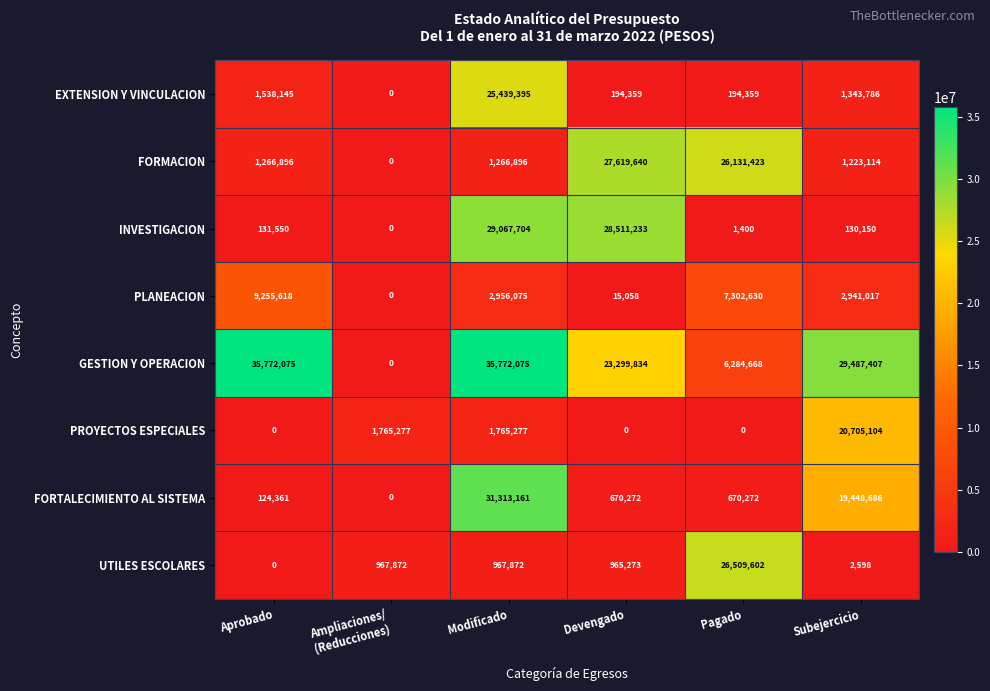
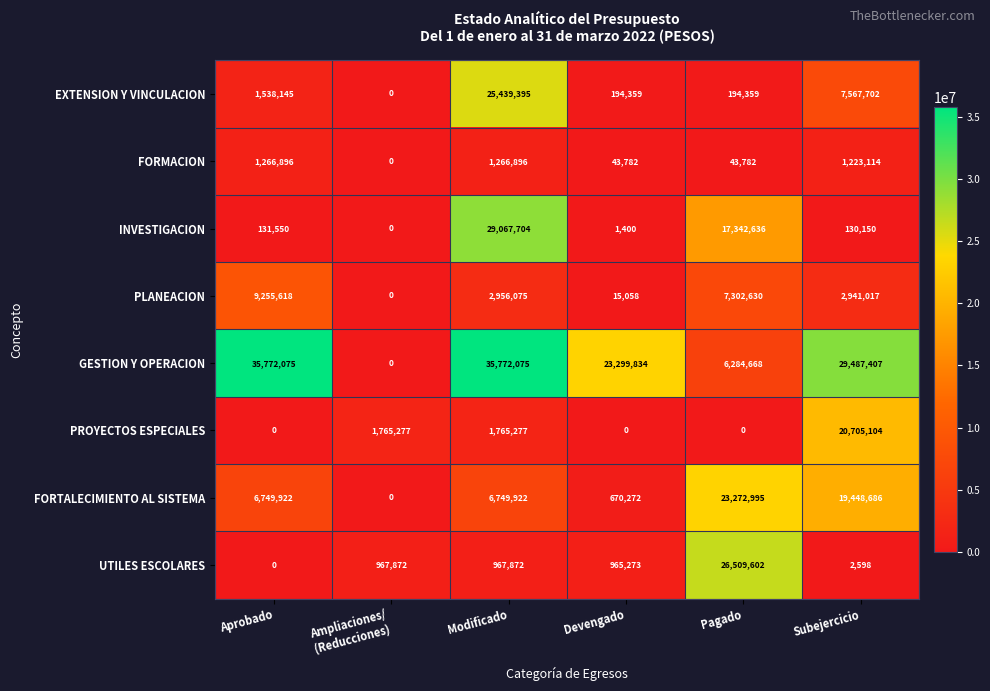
  {
    "EXTENSION Y VINCULACION": {
      "Aprobado": "1,538,145",
      "Ampliaciones/ (Reducciones)": "0",
      "Modificado": "25,439,395",
      "Devengado": "194,359",
      "Pagado": "194,359",
-     "Subejercicio": "1,343,786"
+     "Subejercicio": "7,567,702"
    },
    "FORMACION": {
      "Aprobado": "1,266,896",
      "Ampliaciones/ (Reducciones)": "0",
      "Modificado": "1,266,896",
-     "Devengado": "27,619,640",
-     "Pagado": "26,131,423",
+     "Devengado": "43,782",
+     "Pagado": "43,782",
      "Subejercicio": "1,223,114"
    },
    "INVESTIGACION": {
      "Aprobado": "131,550",
      "Ampliaciones/ (Reducciones)": "0",
      "Modificado": "29,067,704",
-     "Devengado": "28,511,233",
-     "Pagado": "1,400",
+     "Devengado": "1,400",
+     "Pagado": "17,342,636",
      "Subejercicio": "130,150"
    },
    "PLANEACION": {
      "Aprobado": "9,255,618",
      "Ampliaciones/ (Reducciones)": "0",
      "Modificado": "2,956,075",
      "Devengado": "15,058",
      "Pagado": "7,302,630",
      "Subejercicio": "2,941,017"
    },
    "GESTION Y OPERACION": {
      "Aprobado": "35,772,075",
      "Ampliaciones/ (Reducciones)": "0",
      "Modificado": "35,772,075",
      "Devengado": "23,299,834",
      "Pagado": "6,284,668",
      "Subejercicio": "29,487,407"
    },
    "PROYECTOS ESPECIALES": {
      "Aprobado": "0",
      "Ampliaciones/ (Reducciones)": "1,765,277",
      "Modificado": "1,765,277",
      "Devengado": "0",
      "Pagado": "0",
      "Subejercicio": "20,705,104"
    },
    "FORTALECIMIENTO AL SISTEMA": {
-     "Aprobado": "124,361",
+     "Aprobado": "6,749,922",
      "Ampliaciones/ (Reducciones)": "0",
-     "Modificado": "31,313,161",
+     "Modificado": "6,749,922",
      "Devengado": "670,272",
-     "Pagado": "670,272",
+     "Pagado": "23,272,995",
      "Subejercicio": "19,448,686"
    },
    "UTILES ESCOLARES": {
      "Aprobado": "0",
      "Ampliaciones/ (Reducciones)": "967,872",
      "Modificado": "967,872",
      "Devengado": "965,273",
      "Pagado": "26,509,602",
      "Subejercicio": "2,598"
    }
  }
